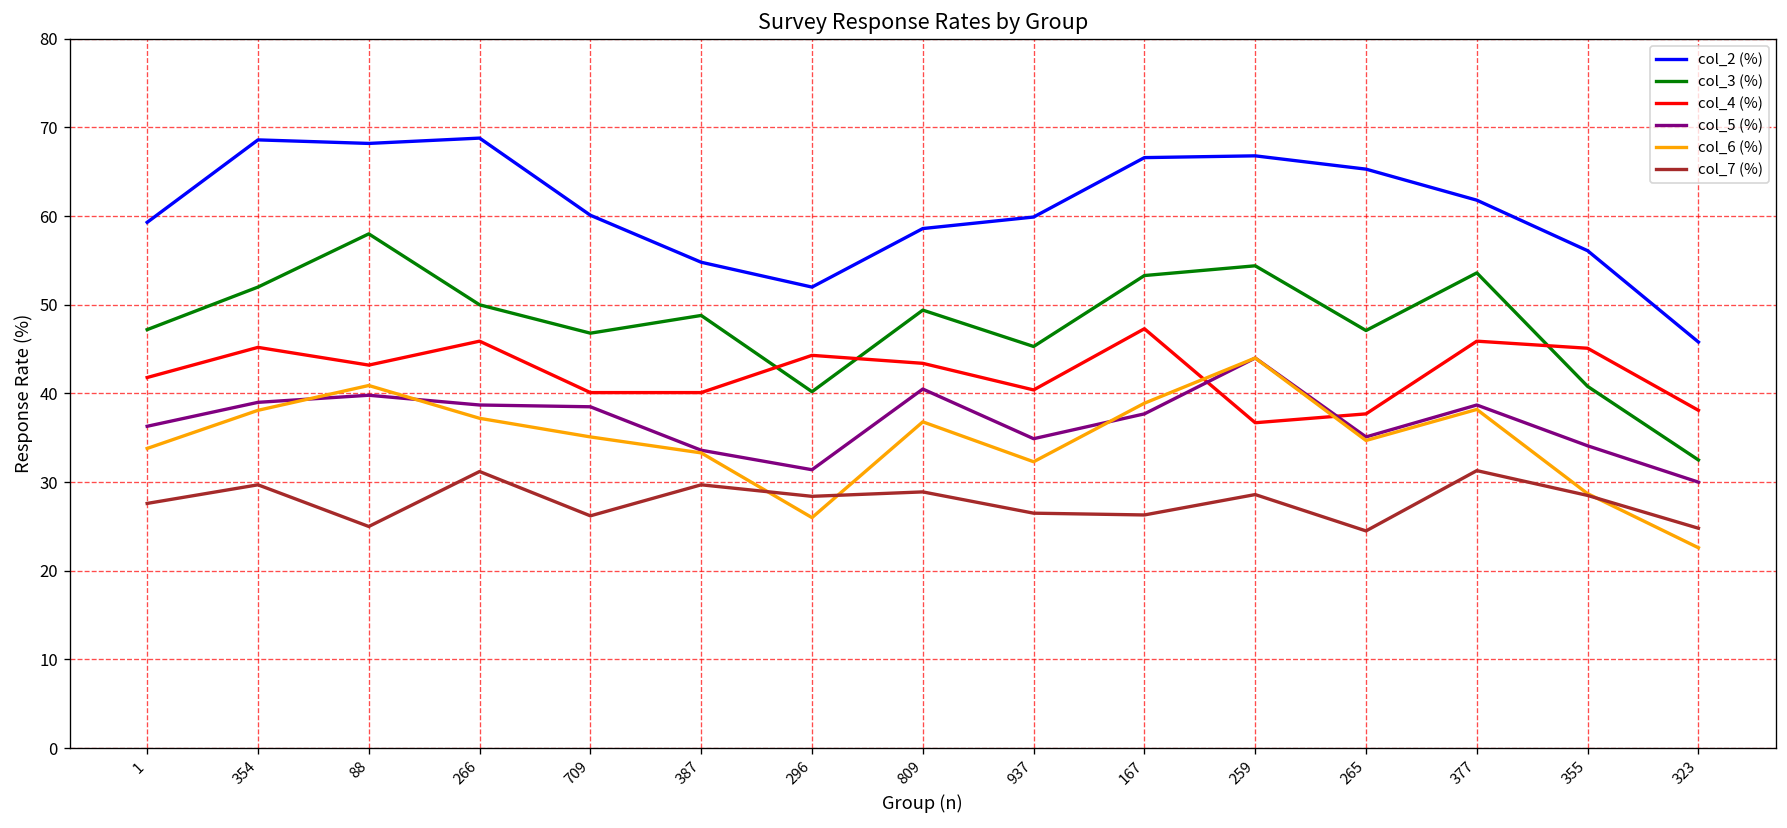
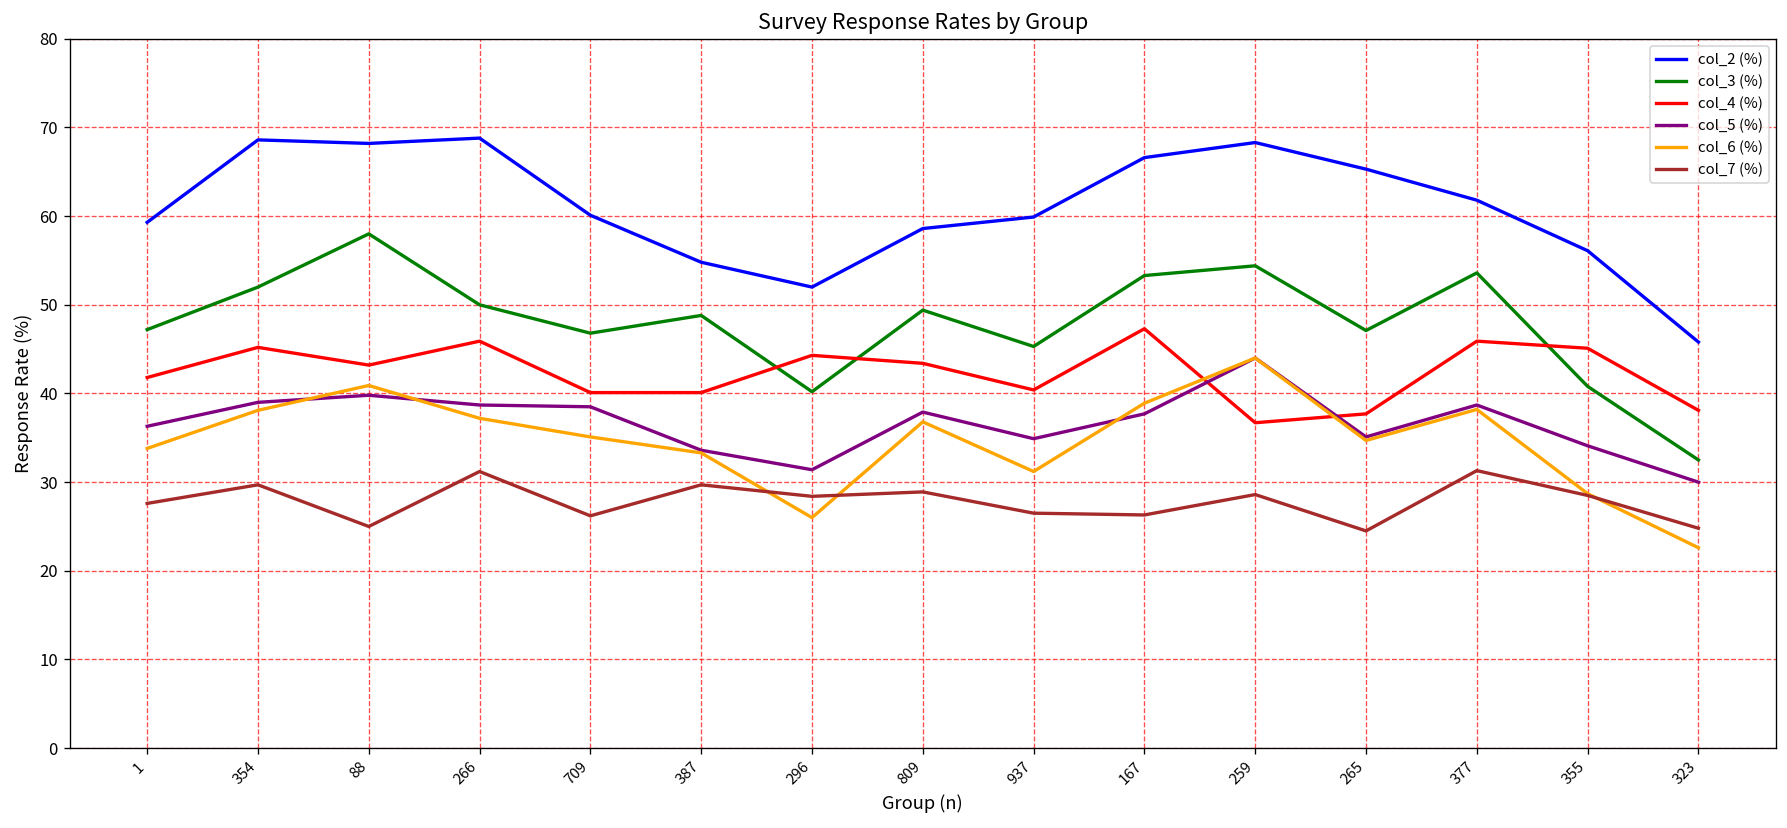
  {
    "col_2 (%)": {
      "1": 59,
      "354": 69,
      "88": 68,
      "266": 69,
      "709": 60,
      "387": 55,
      "296": 52,
      "809": 59,
      "937": 60,
      "167": 67,
-     "259": 67,
+     "259": 68,
      "265": 65,
      "377": 62,
      "355": 56,
      "323": 46
    },
    "col_3 (%)": {
      "1": 47,
      "354": 52,
      "88": 58,
      "266": 50,
      "709": 47,
      "387": 49,
      "296": 40,
      "809": 49,
      "937": 45,
      "167": 53,
      "259": 54,
      "265": 47,
      "377": 54,
      "355": 41,
      "323": 33
    },
    "col_4 (%)": {
      "1": 42,
      "354": 45,
      "88": 43,
      "266": 46,
      "709": 40,
      "387": 40,
      "296": 44,
      "809": 43,
      "937": 40,
      "167": 47,
      "259": 37,
      "265": 38,
      "377": 46,
      "355": 45,
      "323": 38
    },
    "col_5 (%)": {
      "1": 36,
      "354": 39,
      "88": 40,
      "266": 39,
      "709": 39,
      "296": 31,
-     "809": 41,
+     "809": 38,
      "937": 35,
      "167": 38,
      "265": 35,
      "377": 39,
      "355": 34,
      "323": 30
    },
    "col_6 (%)": {
      "1": 34,
      "354": 38,
      "88": 41,
      "266": 37,
      "709": 35,
      "296": 26,
      "809": 37,
-     "937": 32,
+     "937": 31,
      "167": 39,
      "265": 35,
      "377": 38,
      "323": 23
    },
    "col_7 (%)": {
      "1": 28,
      "354": 30,
      "88": 25,
      "266": 31,
      "709": 26,
      "387": 30,
      "296": 28,
      "809": 29,
      "937": 27,
      "167": 26,
      "259": 29,
      "265": 25,
      "377": 31,
      "323": 25
    }
  }
